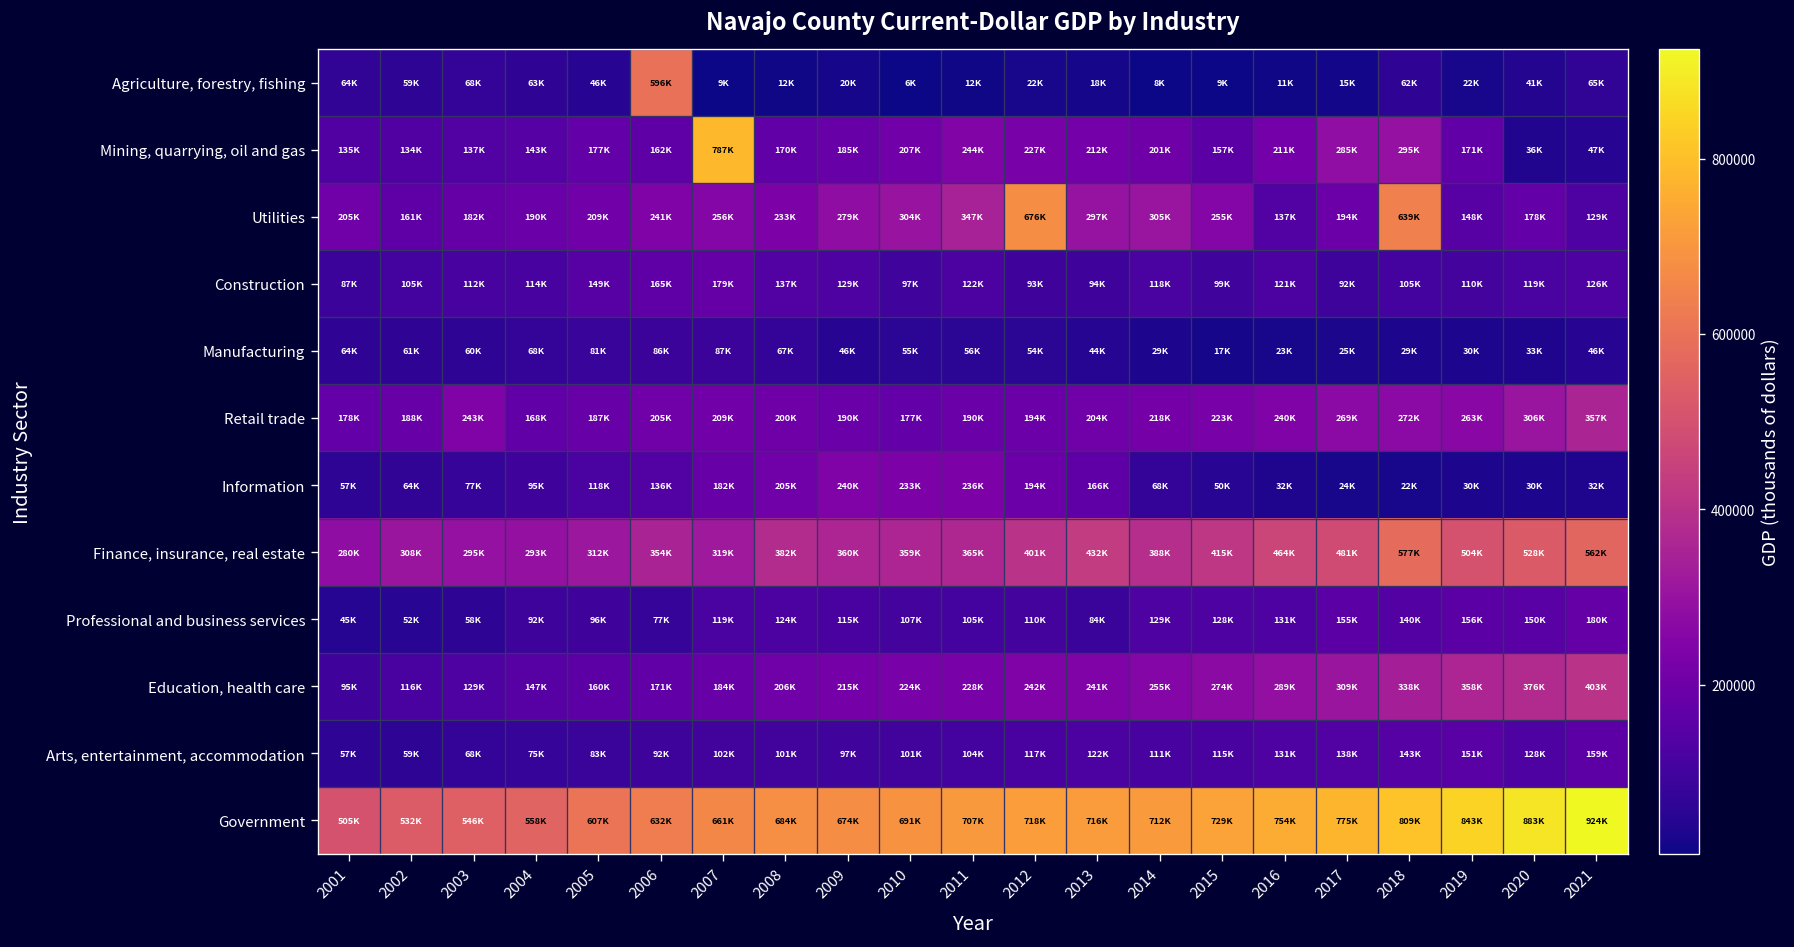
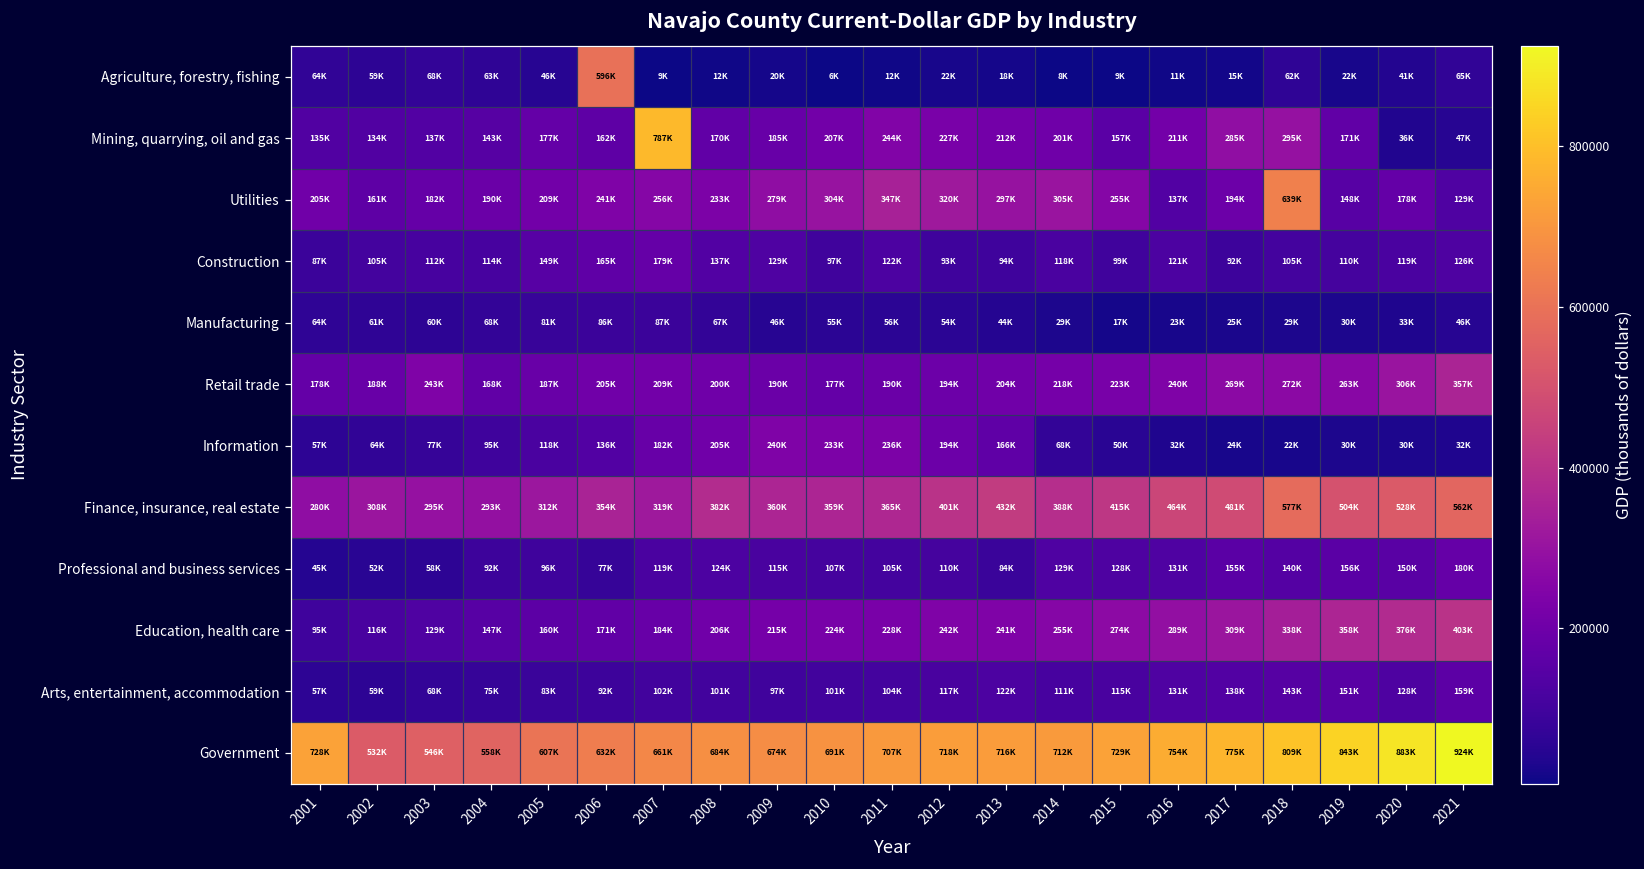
  {
    "Utilities": {
      "2001": "205K",
      "2002": "161K",
      "2003": "182K",
      "2004": "190K",
      "2005": "209K",
      "2006": "241K",
      "2007": "256K",
      "2008": "233K",
      "2009": "279K",
      "2010": "304K",
      "2011": "347K",
-     "2012": "676K",
+     "2012": "320K",
      "2013": "297K",
      "2014": "305K",
      "2015": "255K",
      "2016": "137K",
      "2017": "194K",
      "2018": "639K",
      "2019": "148K",
      "2020": "178K",
      "2021": "129K"
    },
    "Government": {
-     "2001": "505K",
+     "2001": "728K",
      "2002": "532K",
      "2003": "546K",
      "2004": "558K",
      "2005": "607K",
      "2006": "632K",
      "2007": "661K",
      "2008": "684K",
      "2009": "674K",
      "2010": "691K",
      "2011": "707K",
      "2012": "718K",
      "2013": "716K",
      "2014": "712K",
      "2015": "729K",
      "2016": "754K",
      "2017": "775K",
      "2018": "809K",
      "2019": "843K",
      "2020": "883K",
      "2021": "924K"
    }
  }
